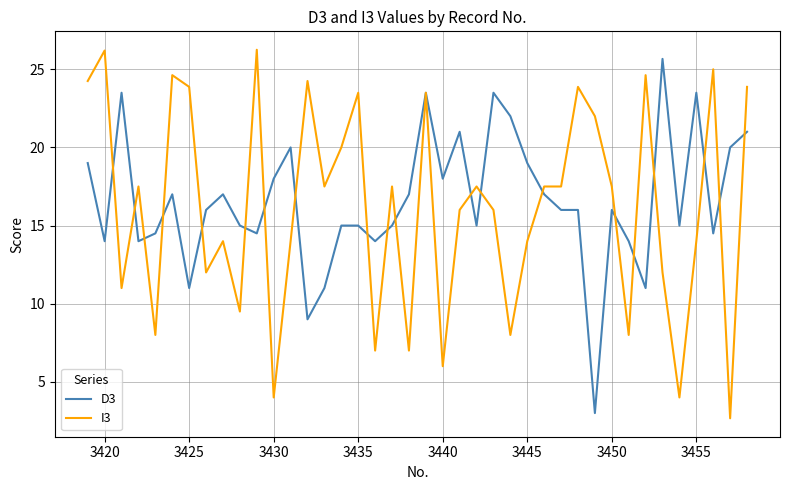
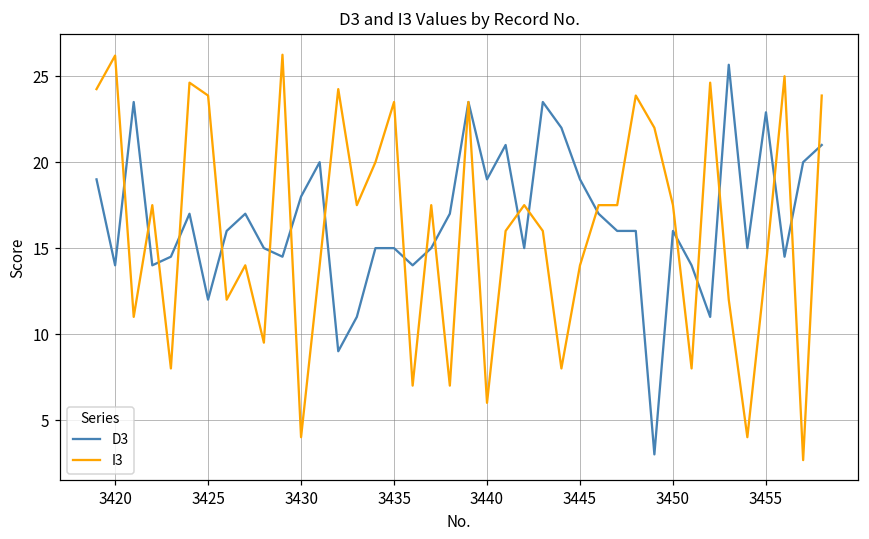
  {
    "D3": {
      "3420": 14.0,
-     "3425": 11,
+     "3425": 12,
      "3430": 18.0,
      "3435": 15.0,
-     "3440": 18,
+     "3440": 19,
      "3445": 19.0,
      "3450": 16.0,
-     "3455": 23.5
+     "3455": 22.9
    },
    "I3": {
      "3420": 26.2,
      "3425": 23.9,
      "3430": 4.0,
      "3435": 23.5,
      "3440": 6.0,
      "3445": 14.0,
      "3450": 17.5,
      "3455": 14.0
    }
  }
